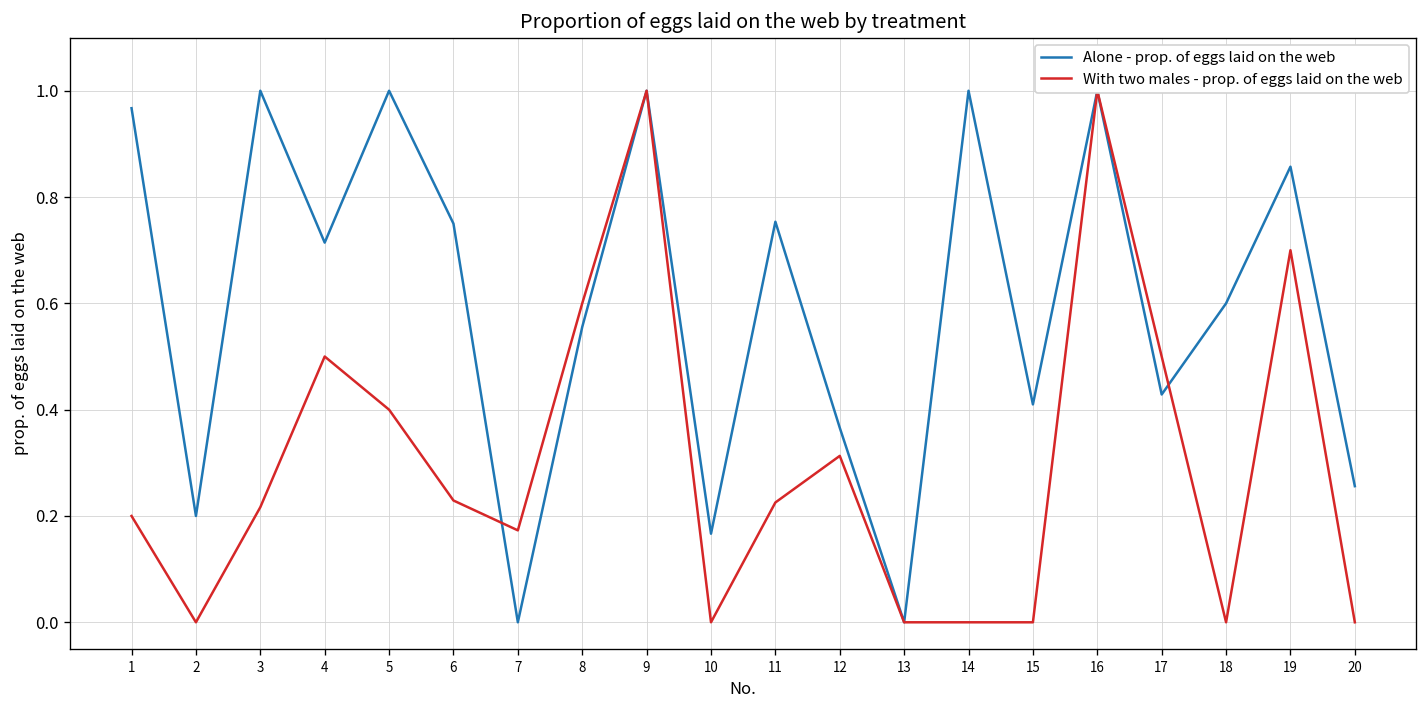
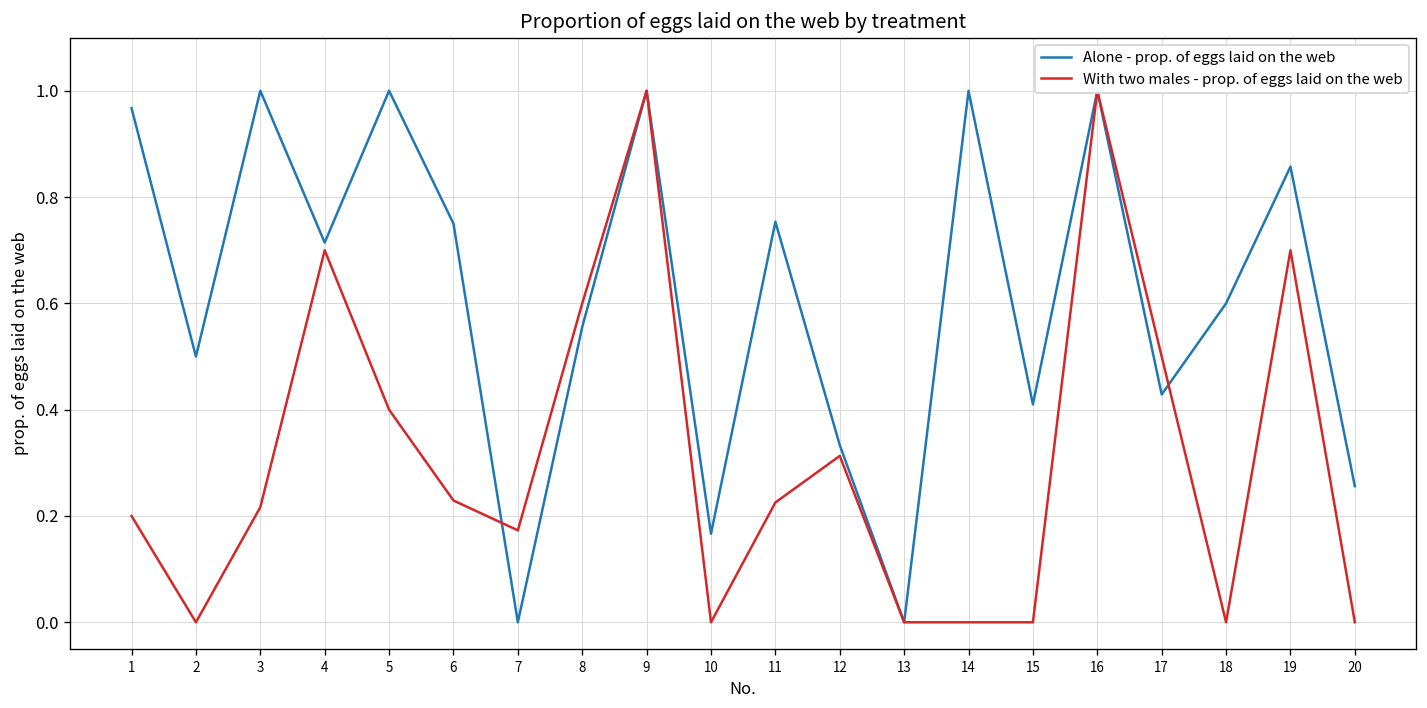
  {
    "Alone - prop. of eggs laid on the web": {
      "1": 0.97,
-     "2": 0.2,
+     "2": 0.5,
      "3": 1.00,
      "4": 0.71,
      "5": 1.00,
      "6": 0.75,
      "7": 0.00,
      "8": 0.56,
      "10": 0.17,
      "11": 0.75,
-     "12": 0.37,
+     "12": 0.33,
      "14": 1.00,
      "15": 0.41,
      "17": 0.43,
      "18": 0.60,
      "19": 0.86,
      "20": 0.26
    },
    "With two males - prop. of eggs laid on the web": {
      "1": 0.2,
      "2": 0.0,
      "3": 0.22,
-     "4": 0.5,
+     "4": 0.7,
      "5": 0.4,
      "6": 0.23,
      "7": 0.17,
      "8": 0.6,
      "10": 0.0,
      "11": 0.23,
      "12": 0.31,
      "14": 0.0,
      "15": 0.0,
      "17": 0.5,
      "18": 0.0,
      "19": 0.7,
      "20": 0.0
    }
  }
